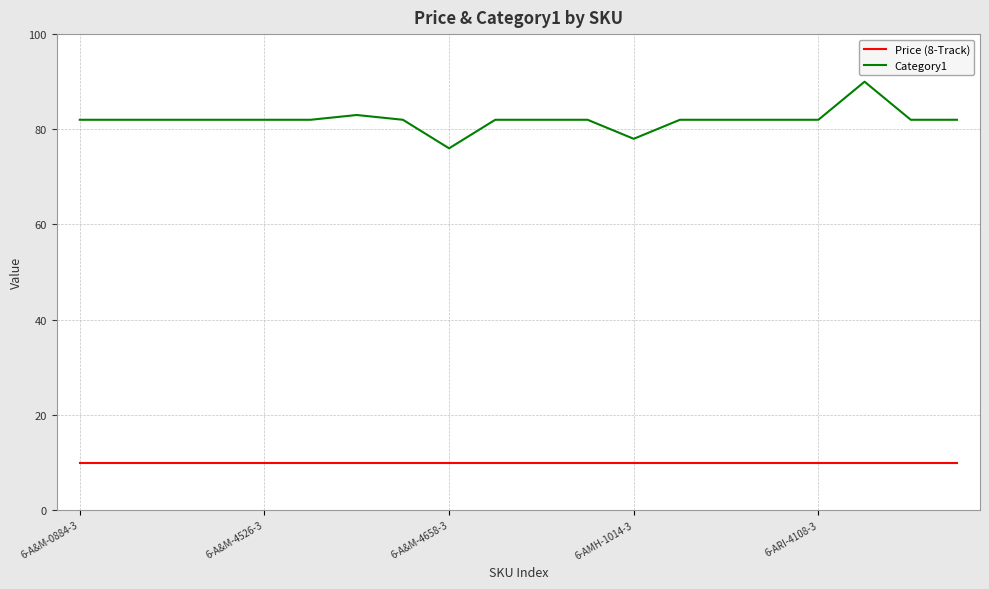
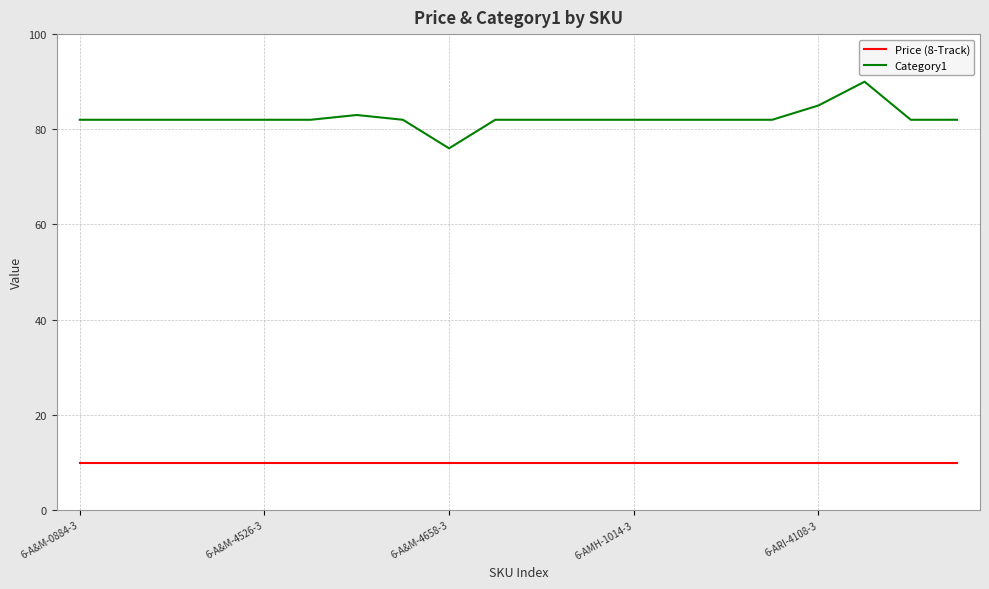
  {
    "Price (8-Track)": {
      "6-A&M-0884-3": 10,
      "6-A&M-4526-3": 10,
      "6-A&M-4658-3": 10,
      "6-AMH-1014-3": 10,
      "6-ARI-4108-3": 10
    },
    "Category1": {
      "6-A&M-0884-3": 82,
      "6-A&M-4526-3": 82,
      "6-A&M-4658-3": 76,
-     "6-AMH-1014-3": 78,
-     "6-ARI-4108-3": 82
+     "6-AMH-1014-3": 82,
+     "6-ARI-4108-3": 85
    }
  }
